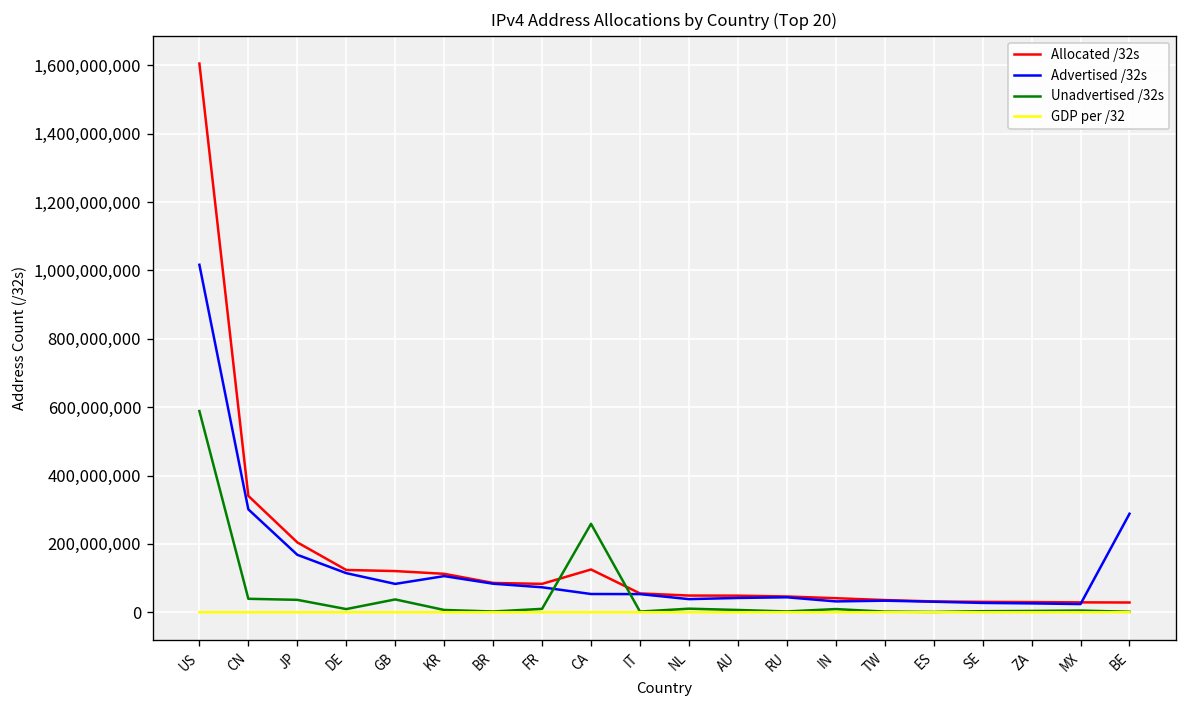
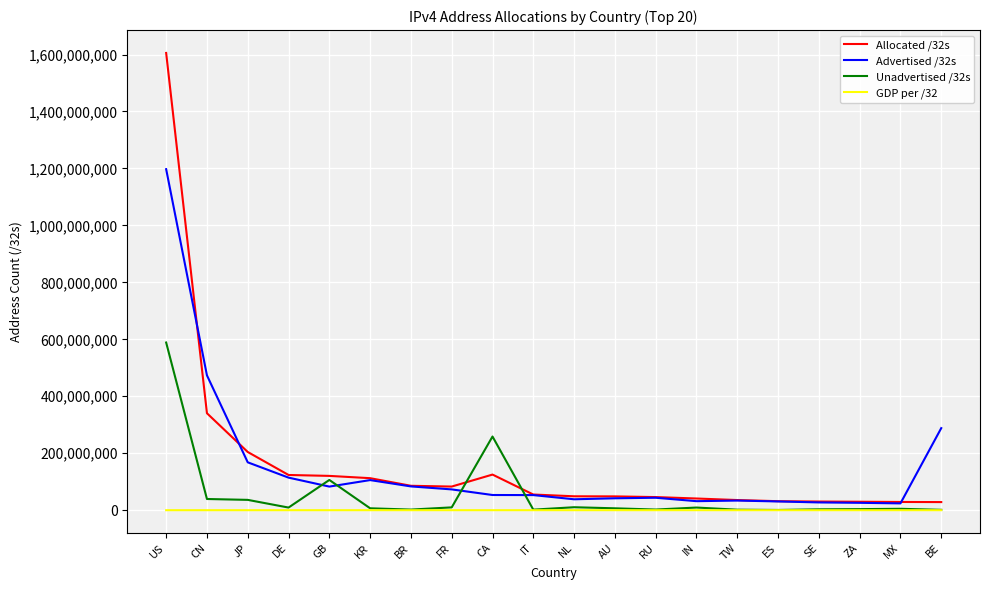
  {
    "Allocated /32s": {
      "US": "1,610,000,000",
      "CN": "340,000,000",
      "JP": "200,000,000",
      "DE": "120,000,000",
      "GB": "120,000,000",
      "FR": "80,000,000",
      "CA": "130,000,000",
      "NL": "50,000,000",
      "IN": "40,000,000",
      "BE": "30,000,000"
    },
    "Advertised /32s": {
-     "US": "1,020,000,000",
-     "CN": "300,000,000",
+     "US": "1,200,000,000",
+     "CN": "470,000,000",
      "JP": "170,000,000",
      "DE": "110,000,000",
      "GB": "80,000,000",
      "FR": "70,000,000",
      "CA": "50,000,000",
      "NL": "40,000,000",
      "IN": "30,000,000",
      "BE": "290,000,000"
    },
    "Unadvertised /32s": {
      "US": "590,000,000",
      "CN": "40,000,000",
      "JP": "40,000,000",
      "DE": "10,000,000",
-     "GB": "40,000,000",
+     "GB": "110,000,000",
      "FR": "10,000,000",
      "CA": "260,000,000",
      "NL": "10,000,000",
      "IN": "10,000,000"
    },
    "GDP per /32": {
      "US": "0",
      "CN": "0",
      "JP": "0",
      "DE": "0",
      "GB": "0",
      "FR": "0",
      "CA": "0",
      "NL": "0",
      "IN": "0"
    }
  }
